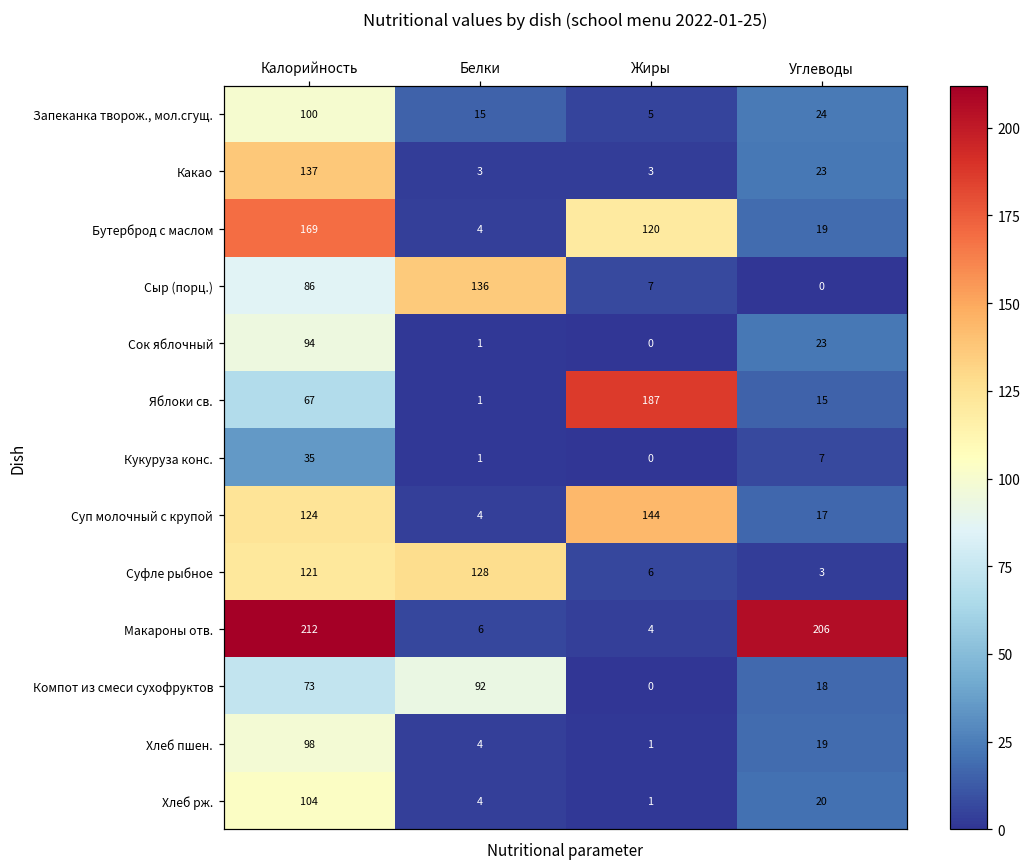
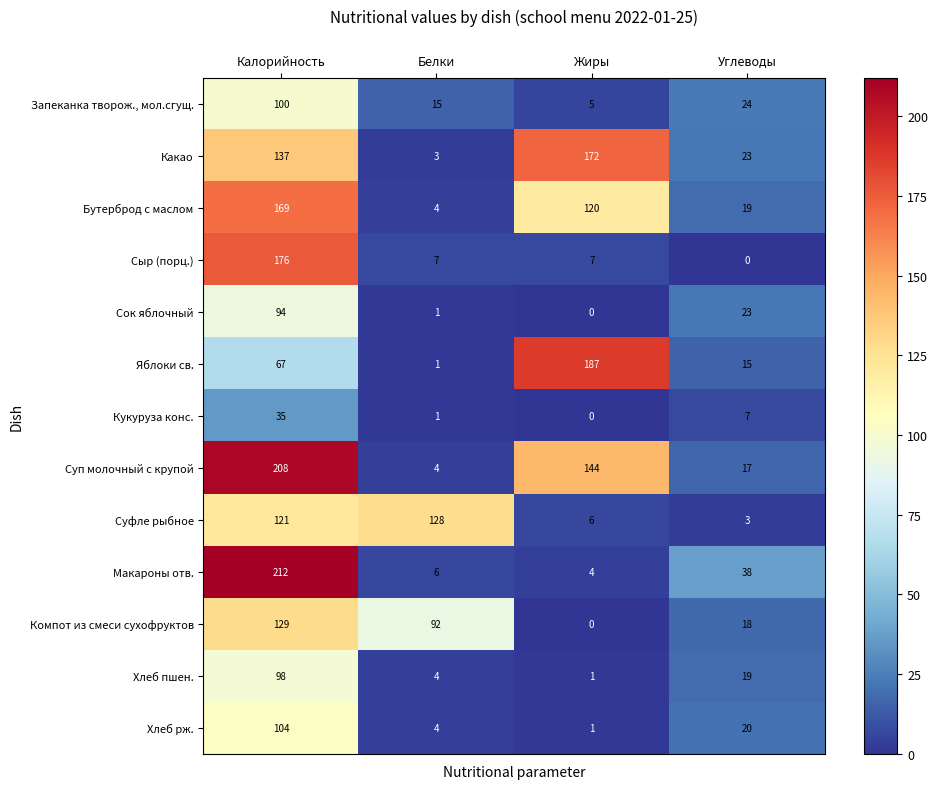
  {
    "Запеканка творож., мол.сгущ.": {
      "Калорийность": 100,
      "Белки": 15,
      "Жиры": 5,
      "Углеводы": 24
    },
    "Какао": {
      "Калорийность": 137,
      "Белки": 3,
-     "Жиры": 3,
+     "Жиры": 172,
      "Углеводы": 23
    },
    "Бутерброд с маслом": {
      "Калорийность": 169,
      "Белки": 4,
      "Жиры": 120,
      "Углеводы": 19
    },
    "Сыр (порц.)": {
-     "Калорийность": 86,
-     "Белки": 136,
+     "Калорийность": 176,
+     "Белки": 7,
      "Жиры": 7,
      "Углеводы": 0
    },
    "Сок яблочный": {
      "Калорийность": 94,
      "Белки": 1,
      "Жиры": 0,
      "Углеводы": 23
    },
    "Яблоки св.": {
      "Калорийность": 67,
      "Белки": 1,
      "Жиры": 187,
      "Углеводы": 15
    },
    "Кукуруза конс.": {
      "Калорийность": 35,
      "Белки": 1,
      "Жиры": 0,
      "Углеводы": 7
    },
    "Суп молочный с крупой": {
-     "Калорийность": 124,
+     "Калорийность": 208,
      "Белки": 4,
      "Жиры": 144,
      "Углеводы": 17
    },
    "Суфле рыбное": {
      "Калорийность": 121,
      "Белки": 128,
      "Жиры": 6,
      "Углеводы": 3
    },
    "Макароны отв.": {
      "Калорийность": 212,
      "Белки": 6,
      "Жиры": 4,
-     "Углеводы": 206
+     "Углеводы": 38
    },
    "Компот из смеси сухофруктов": {
-     "Калорийность": 73,
+     "Калорийность": 129,
      "Белки": 92,
      "Жиры": 0,
      "Углеводы": 18
    },
    "Хлеб пшен.": {
      "Калорийность": 98,
      "Белки": 4,
      "Жиры": 1,
      "Углеводы": 19
    },
    "Хлеб рж.": {
      "Калорийность": 104,
      "Белки": 4,
      "Жиры": 1,
      "Углеводы": 20
    }
  }
